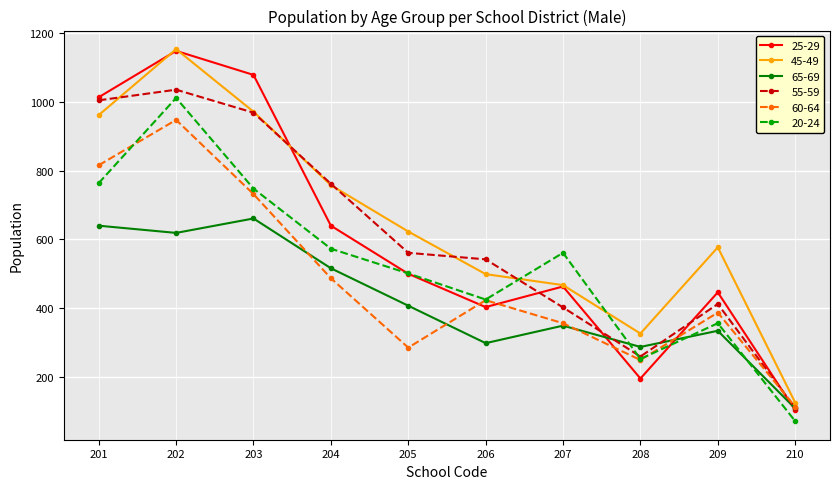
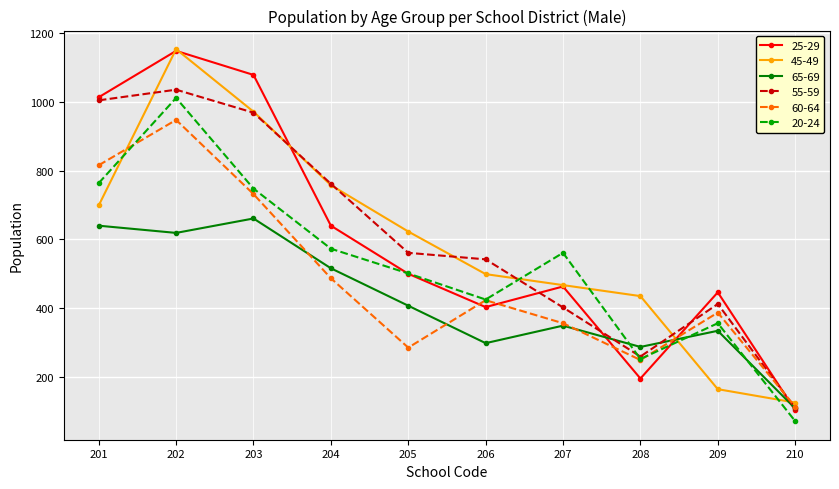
  {
    "45-49": {
-     "201": 960,
+     "201": 700,
      "205": 620,
      "206": 500,
-     "208": 330,
-     "209": 580,
+     "208": 440,
+     "209": 160,
      "210": 130
    },
    "60-64": {
      "201": 820,
      "202": 950,
      "203": 730,
      "204": 490,
      "205": 290,
      "209": 390
    }
  }
